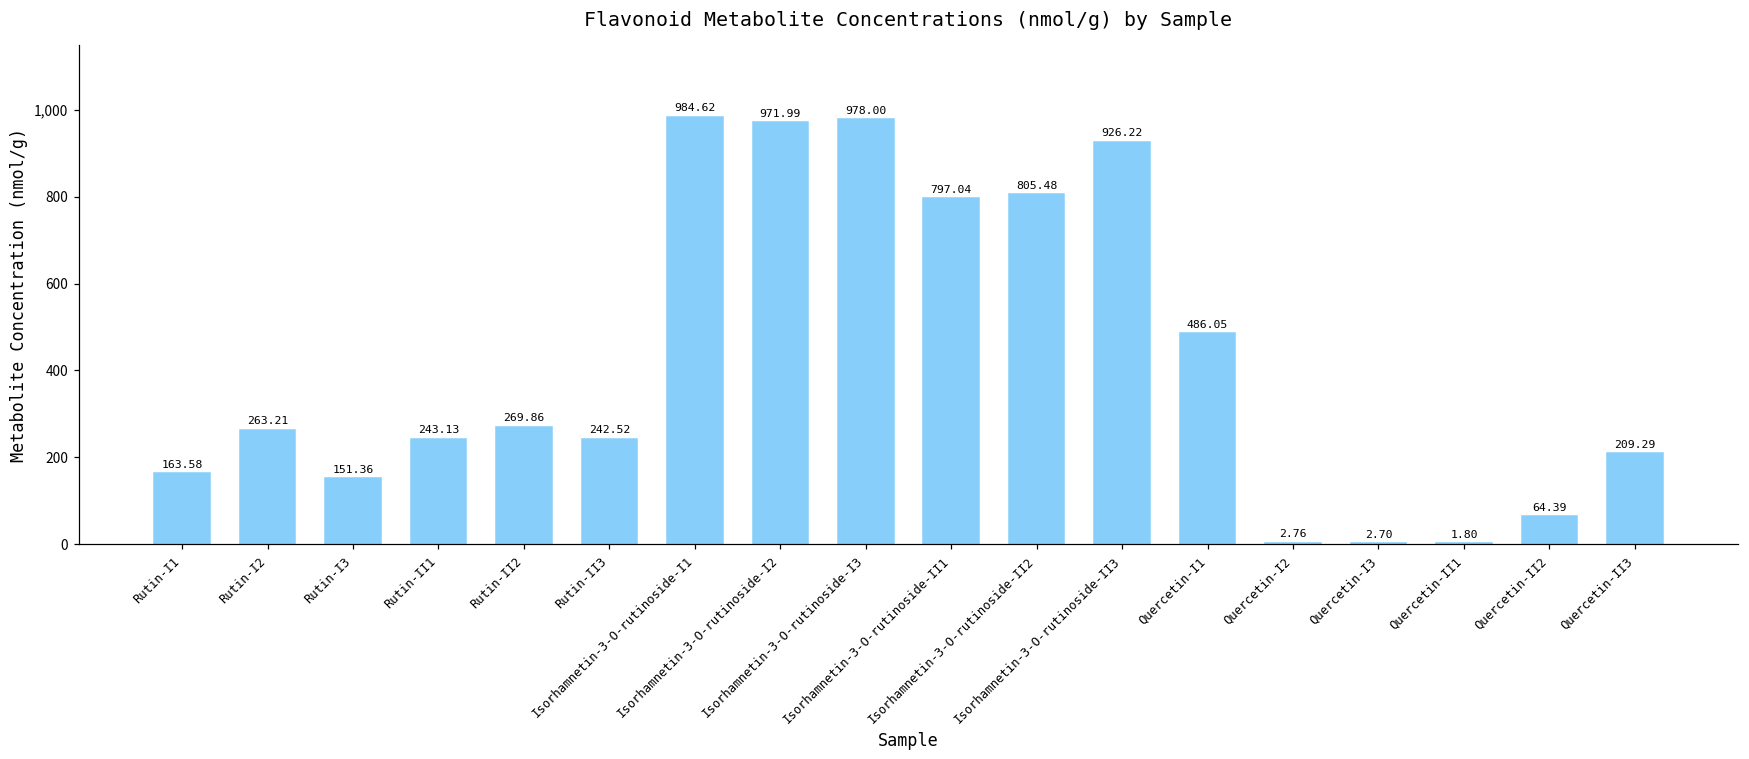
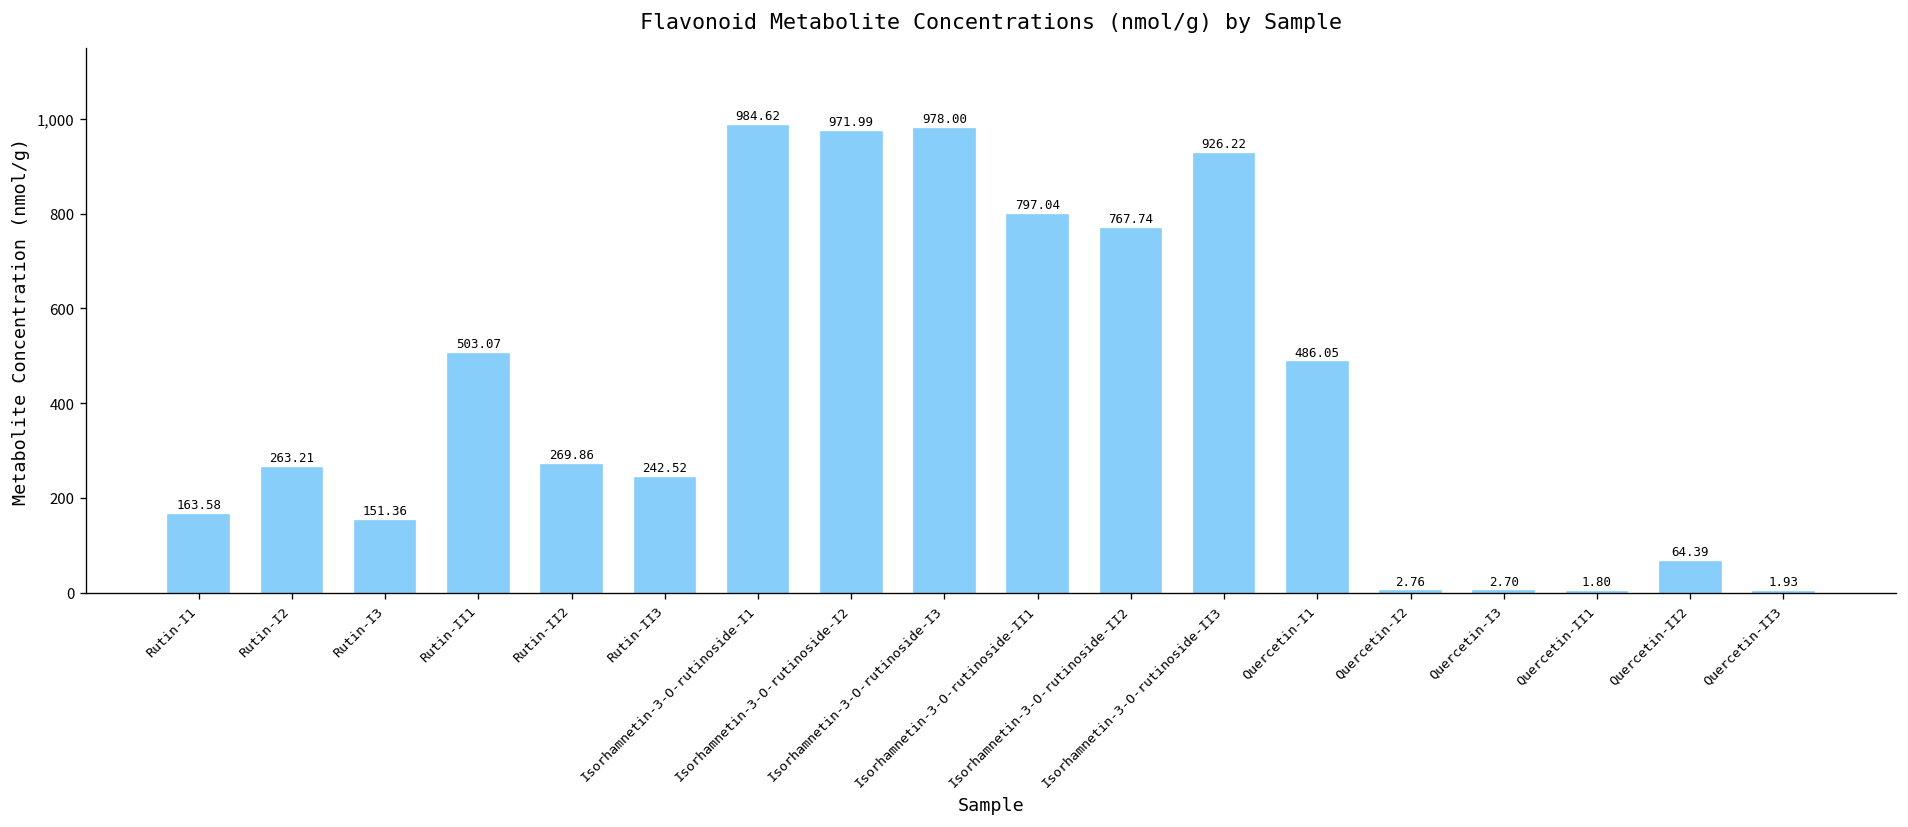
  {
    "Rutin-I1": 163.58,
    "Rutin-I2": 263.21,
    "Rutin-I3": 151.36,
-   "Rutin-II1": 243.13,
+   "Rutin-II1": 503.07,
    "Rutin-II2": 269.86,
    "Rutin-II3": 242.52,
    "Isorhamnetin-3-O-rutinoside-I1": 984.62,
    "Isorhamnetin-3-O-rutinoside-I2": 971.99,
    "Isorhamnetin-3-O-rutinoside-I3": 978.00,
    "Isorhamnetin-3-O-rutinoside-II1": 797.04,
-   "Isorhamnetin-3-O-rutinoside-II2": 805.48,
+   "Isorhamnetin-3-O-rutinoside-II2": 767.74,
    "Isorhamnetin-3-O-rutinoside-II3": 926.22,
    "Quercetin-I1": 486.05,
    "Quercetin-I2": 2.76,
    "Quercetin-I3": 2.70,
    "Quercetin-II1": 1.80,
    "Quercetin-II2": 64.39,
-   "Quercetin-II3": 209.29
+   "Quercetin-II3": 1.93
  }
